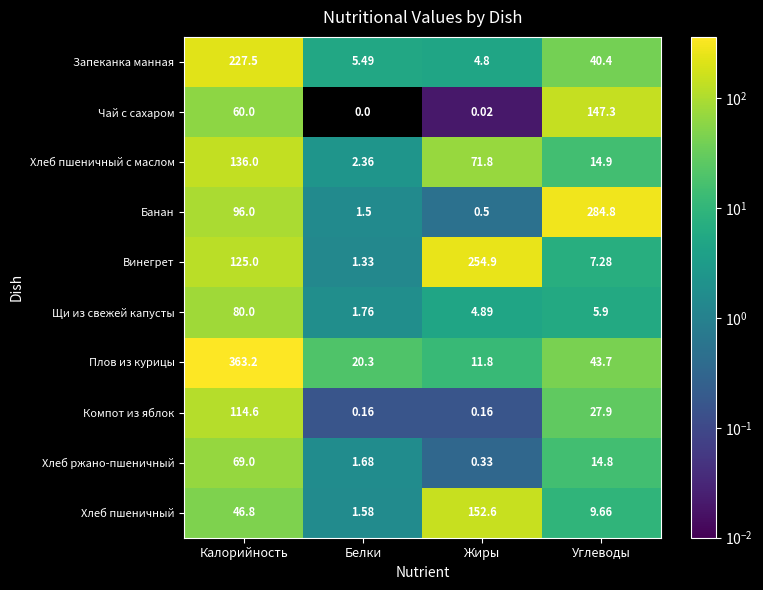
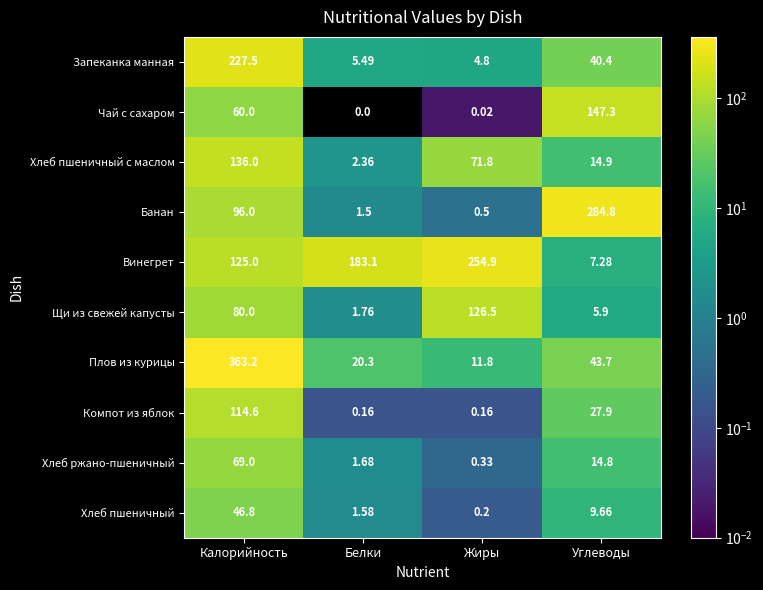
  {
    "Запеканка манная": {
      "Калорийность": 227.5,
      "Белки": 5.49,
      "Жиры": 4.8,
      "Углеводы": 40.4
    },
    "Чай с сахаром": {
      "Калорийность": 60.0,
      "Белки": 0.0,
      "Жиры": 0.02,
      "Углеводы": 147.3
    },
    "Хлеб пшеничный с маслом": {
      "Калорийность": 136.0,
      "Белки": 2.36,
      "Жиры": 71.8,
      "Углеводы": 14.9
    },
    "Банан": {
      "Калорийность": 96.0,
      "Белки": 1.5,
      "Жиры": 0.5,
      "Углеводы": 284.8
    },
    "Винегрет": {
      "Калорийность": 125.0,
-     "Белки": 1.33,
+     "Белки": 183.1,
      "Жиры": 254.9,
      "Углеводы": 7.28
    },
    "Щи из свежей капусты": {
      "Калорийность": 80.0,
      "Белки": 1.76,
-     "Жиры": 4.89,
+     "Жиры": 126.5,
      "Углеводы": 5.9
    },
    "Плов из курицы": {
      "Калорийность": 363.2,
      "Белки": 20.3,
      "Жиры": 11.8,
      "Углеводы": 43.7
    },
    "Компот из яблок": {
      "Калорийность": 114.6,
      "Белки": 0.16,
      "Жиры": 0.16,
      "Углеводы": 27.9
    },
    "Хлеб ржано-пшеничный": {
      "Калорийность": 69.0,
      "Белки": 1.68,
      "Жиры": 0.33,
      "Углеводы": 14.8
    },
    "Хлеб пшеничный": {
      "Калорийность": 46.8,
      "Белки": 1.58,
-     "Жиры": 152.6,
+     "Жиры": 0.2,
      "Углеводы": 9.66
    }
  }
